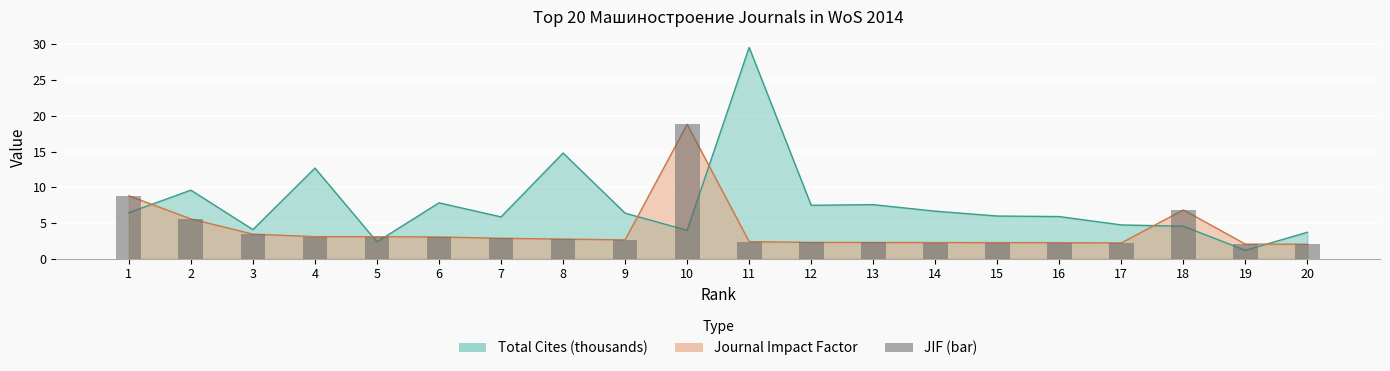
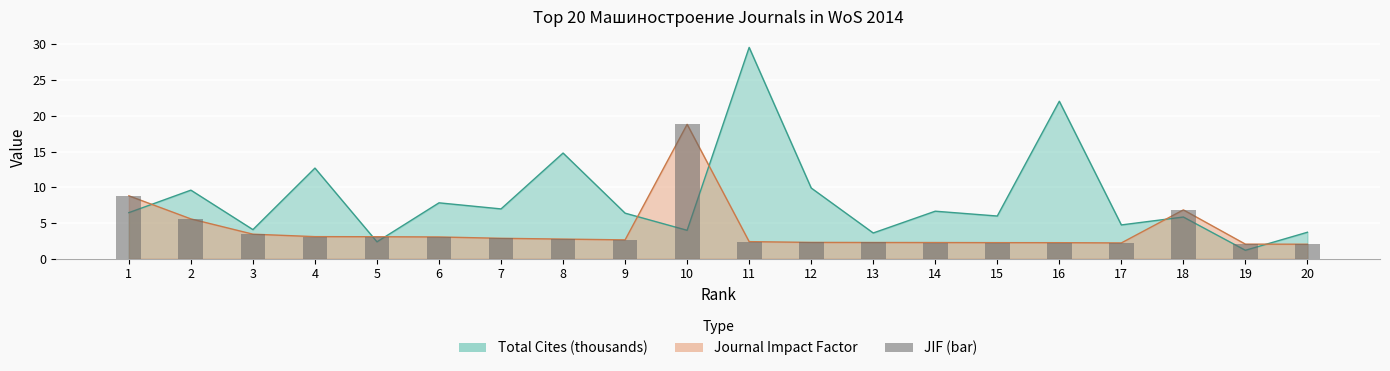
  {
    "Total Cites (thousands)": {
      "1": 6,
      "2": 10,
      "3": 4,
      "4": 13,
      "5": 2,
      "6": 8,
-     "7": 6,
+     "7": 7,
      "8": 15,
      "9": 6,
      "10": 4,
      "11": 30,
-     "12": 7,
-     "13": 8,
+     "12": 10,
+     "13": 4,
      "14": 7,
      "15": 6,
-     "16": 6,
+     "16": 22,
      "17": 5,
-     "18": 5,
+     "18": 6,
      "19": 1,
      "20": 4
    },
    "Journal Impact Factor": {
      "1": 9,
      "2": 6,
      "3": 3,
      "4": 3,
      "5": 3,
      "6": 3,
      "7": 3,
      "8": 3,
      "9": 3,
      "10": 19,
      "11": 2,
      "12": 2,
      "13": 2,
      "14": 2,
      "15": 2,
      "16": 2,
      "17": 2,
      "18": 7,
      "19": 2,
      "20": 2
    }
  }
